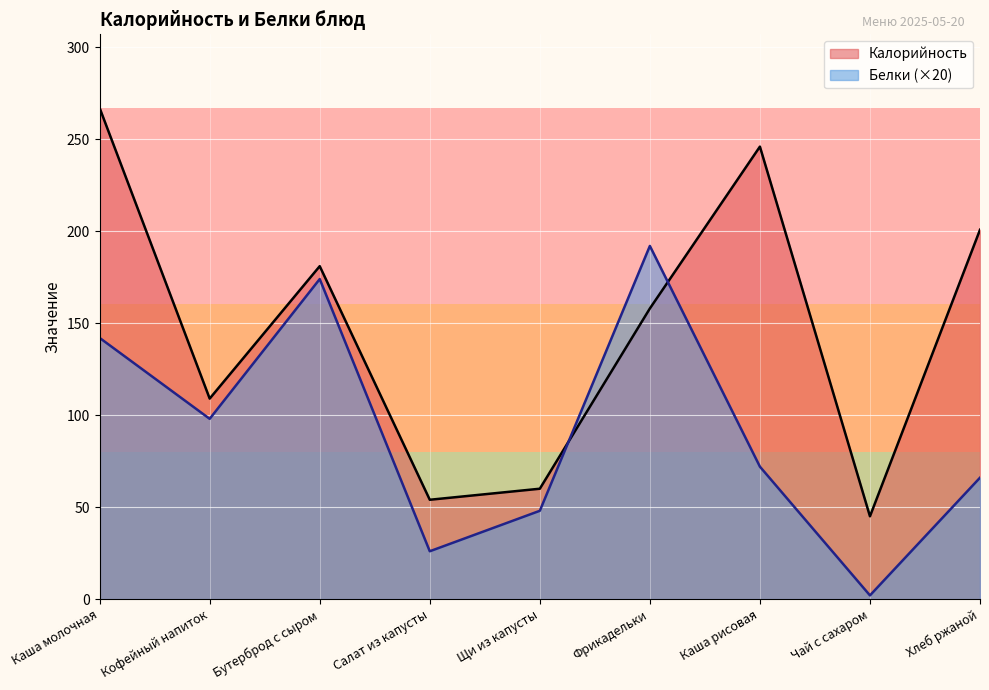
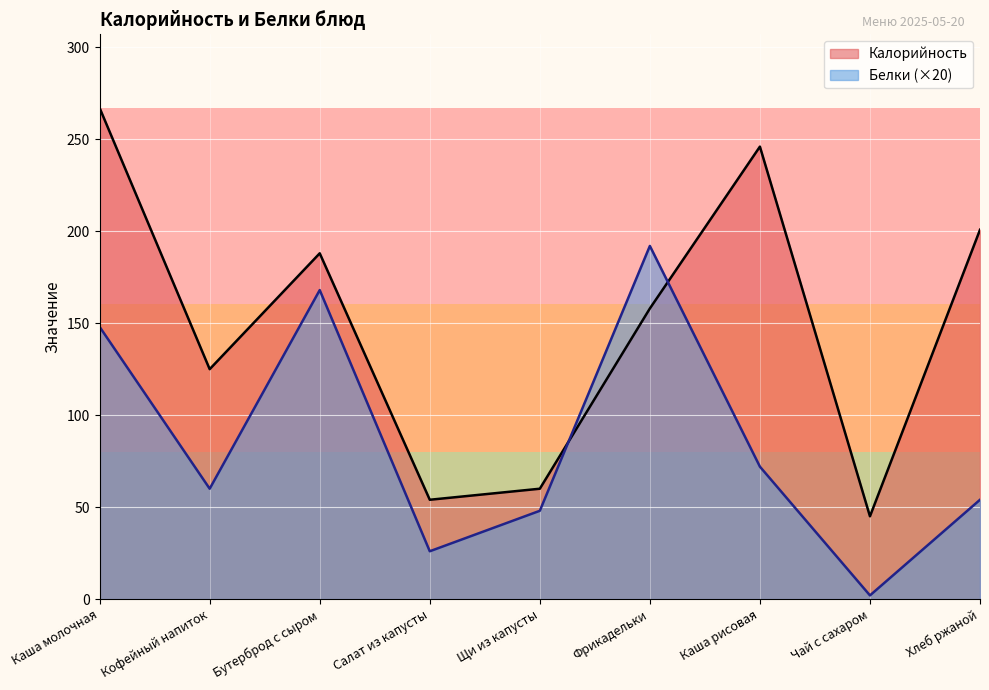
  {
    "Калорийность": {
      "Каша молочная": 267,
-     "Кофейный напиток": 109,
-     "Бутерброд с сыром": 181,
+     "Кофейный напиток": 125,
+     "Бутерброд с сыром": 188,
      "Салат из капусты": 54,
      "Щи из капусты": 60,
      "Фрикадельки": 158,
      "Каша рисовая": 246,
      "Чай с сахаром": 45,
      "Хлеб ржаной": 201
    },
    "Белки (×20)": {
-     "Каша молочная": 142,
-     "Кофейный напиток": 98,
-     "Бутерброд с сыром": 174,
+     "Каша молочная": 148,
+     "Кофейный напиток": 60,
+     "Бутерброд с сыром": 168,
      "Салат из капусты": 26,
      "Щи из капусты": 48,
      "Фрикадельки": 192,
      "Каша рисовая": 72,
      "Чай с сахаром": 2,
-     "Хлеб ржаной": 66
+     "Хлеб ржаной": 54
    }
  }
